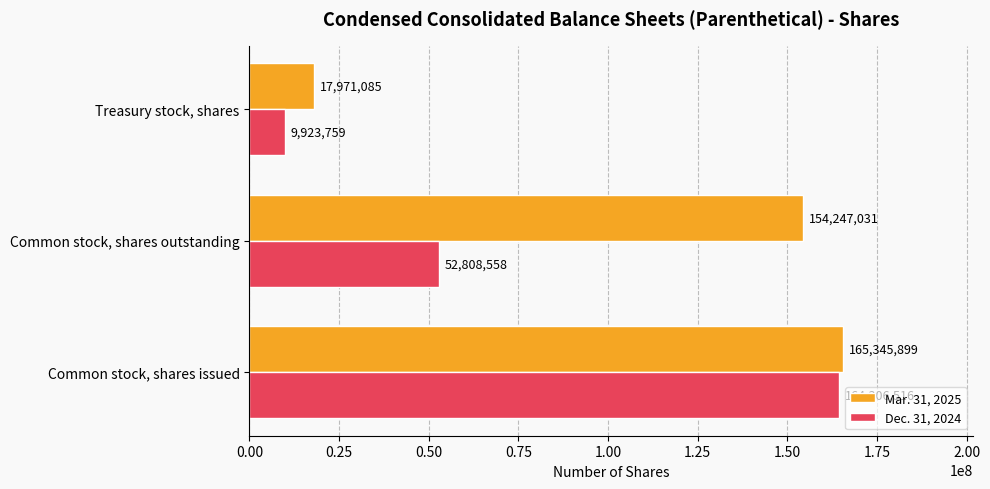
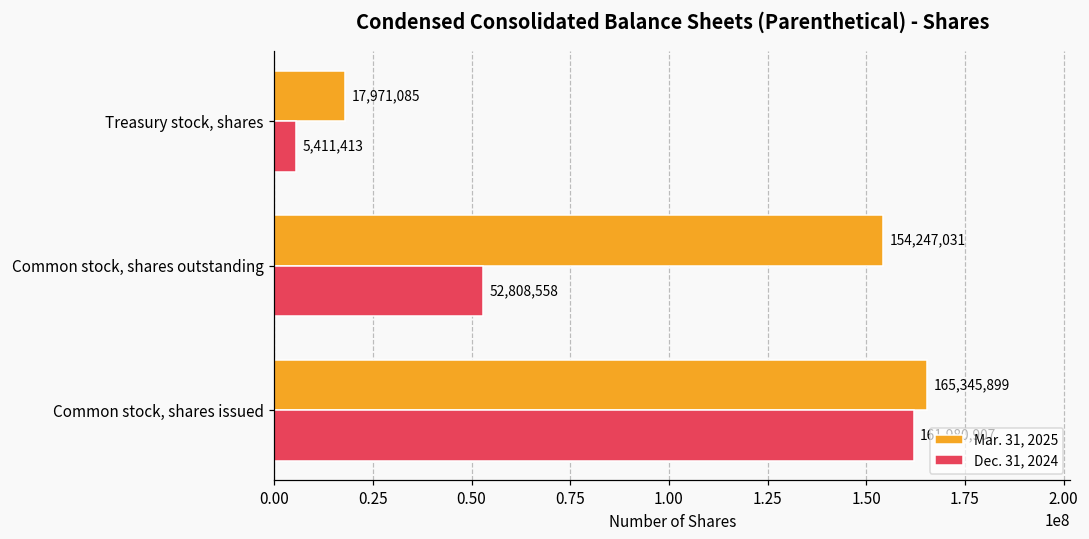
  {
    "Mar. 31, 2025": {
      "Treasury stock, shares": "17,971,085",
      "Common stock, shares outstanding": "154,247,031",
      "Common stock, shares issued": "165,345,899"
    },
    "Dec. 31, 2024": {
-     "Treasury stock, shares": "9,923,759",
+     "Treasury stock, shares": "5,411,413",
      "Common stock, shares outstanding": "52,808,558",
-     "Common stock, shares issued": "164000000"
+     "Common stock, shares issued": "162000000"
    }
  }
